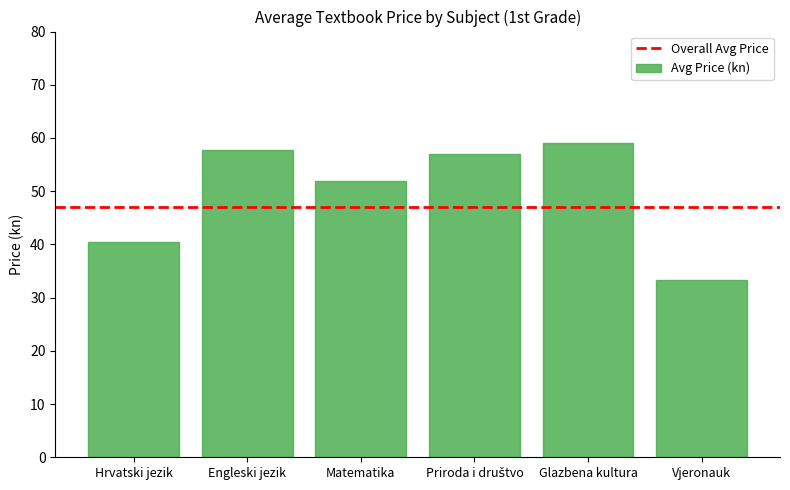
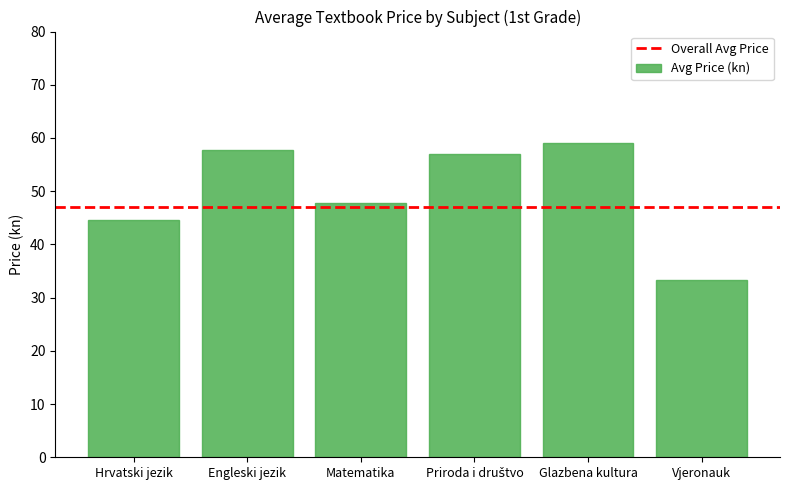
  {
-   "Hrvatski jezik": 40,
+   "Hrvatski jezik": 45,
    "Engleski jezik": 58,
-   "Matematika": 52,
+   "Matematika": 48,
    "Priroda i društvo": 57,
    "Glazbena kultura": 59,
    "Vjeronauk": 33
  }
